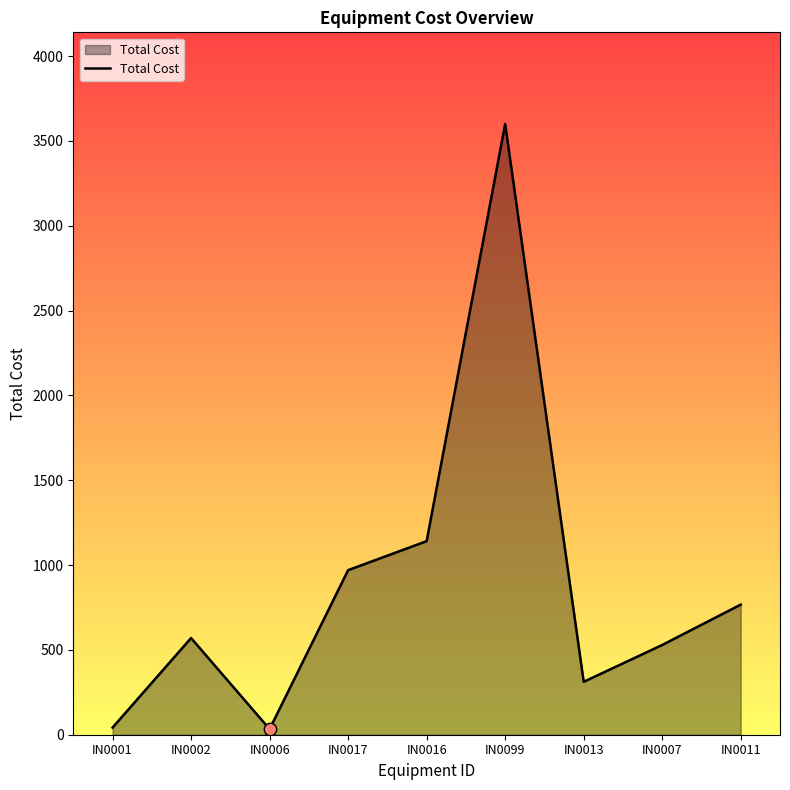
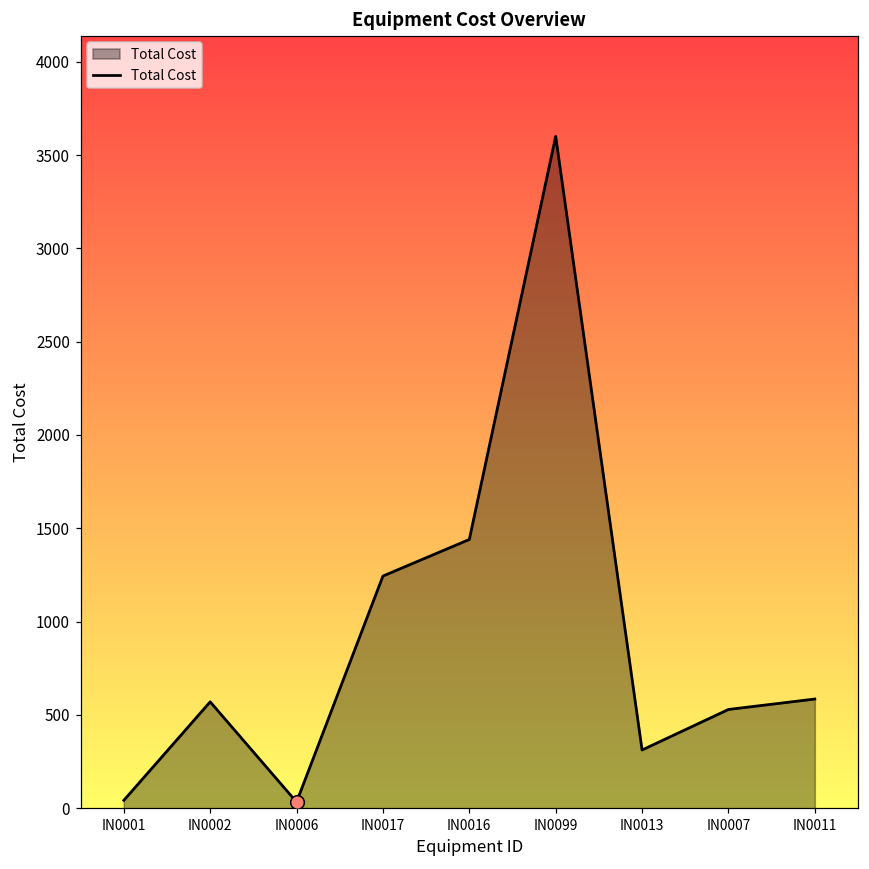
  {
    "Total Cost": {
      "IN0001": 40,
      "IN0002": 570,
-     "IN0017": 970,
-     "IN0016": 1140,
+     "IN0017": 1240,
+     "IN0016": 1440,
      "IN0099": 3600,
      "IN0013": 310,
      "IN0007": 530,
-     "IN0011": 770
+     "IN0011": 590
    }
  }
